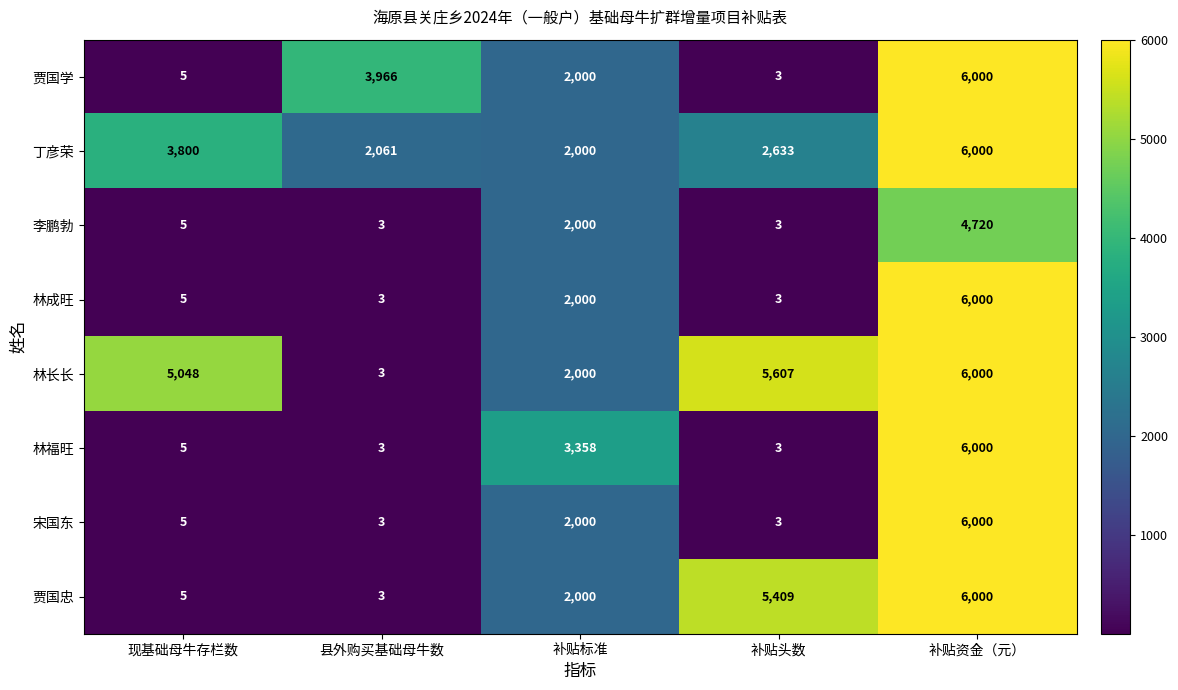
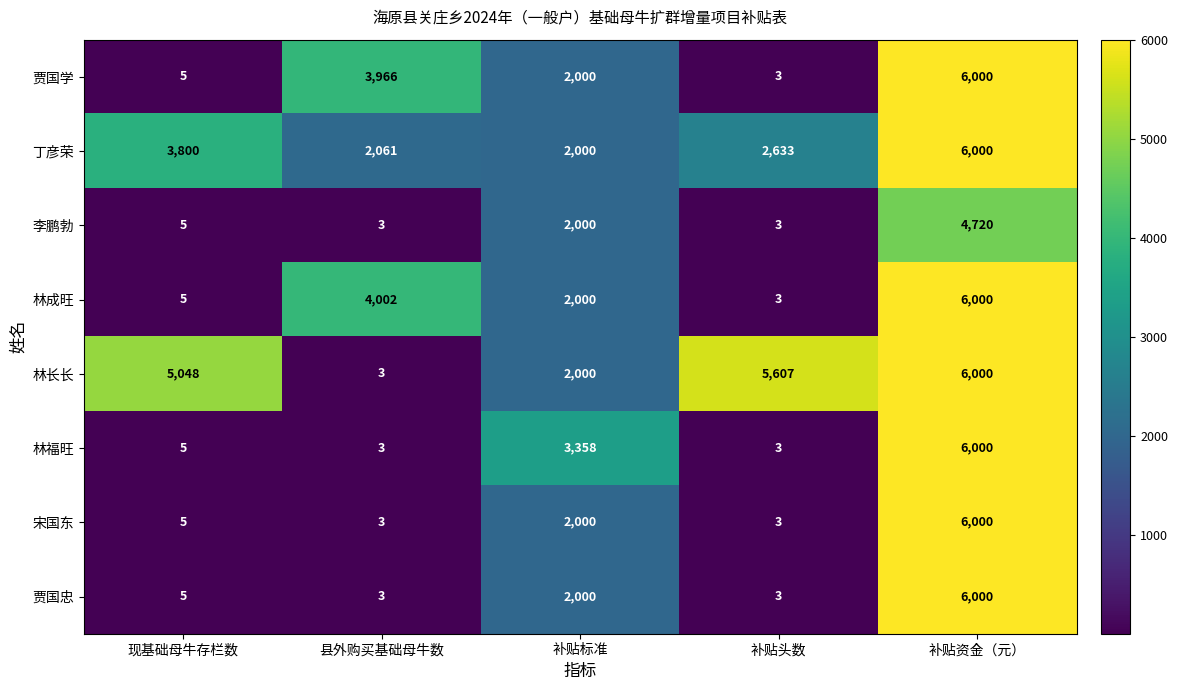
  {
    "贾国学": {
      "现基础母牛存栏数": "5",
      "县外购买基础母牛数": "3,966",
      "补贴标准": "2,000",
      "补贴头数": "3",
      "补贴资金（元）": "6,000"
    },
    "丁彦荣": {
      "现基础母牛存栏数": "3,800",
      "县外购买基础母牛数": "2,061",
      "补贴标准": "2,000",
      "补贴头数": "2,633",
      "补贴资金（元）": "6,000"
    },
    "李鹏勃": {
      "现基础母牛存栏数": "5",
      "县外购买基础母牛数": "3",
      "补贴标准": "2,000",
      "补贴头数": "3",
      "补贴资金（元）": "4,720"
    },
    "林成旺": {
      "现基础母牛存栏数": "5",
-     "县外购买基础母牛数": "3",
+     "县外购买基础母牛数": "4,002",
      "补贴标准": "2,000",
      "补贴头数": "3",
      "补贴资金（元）": "6,000"
    },
    "林长长": {
      "现基础母牛存栏数": "5,048",
      "县外购买基础母牛数": "3",
      "补贴标准": "2,000",
      "补贴头数": "5,607",
      "补贴资金（元）": "6,000"
    },
    "林福旺": {
      "现基础母牛存栏数": "5",
      "县外购买基础母牛数": "3",
      "补贴标准": "3,358",
      "补贴头数": "3",
      "补贴资金（元）": "6,000"
    },
    "宋国东": {
      "现基础母牛存栏数": "5",
      "县外购买基础母牛数": "3",
      "补贴标准": "2,000",
      "补贴头数": "3",
      "补贴资金（元）": "6,000"
    },
    "贾国忠": {
      "现基础母牛存栏数": "5",
      "县外购买基础母牛数": "3",
      "补贴标准": "2,000",
-     "补贴头数": "5,409",
+     "补贴头数": "3",
      "补贴资金（元）": "6,000"
    }
  }
